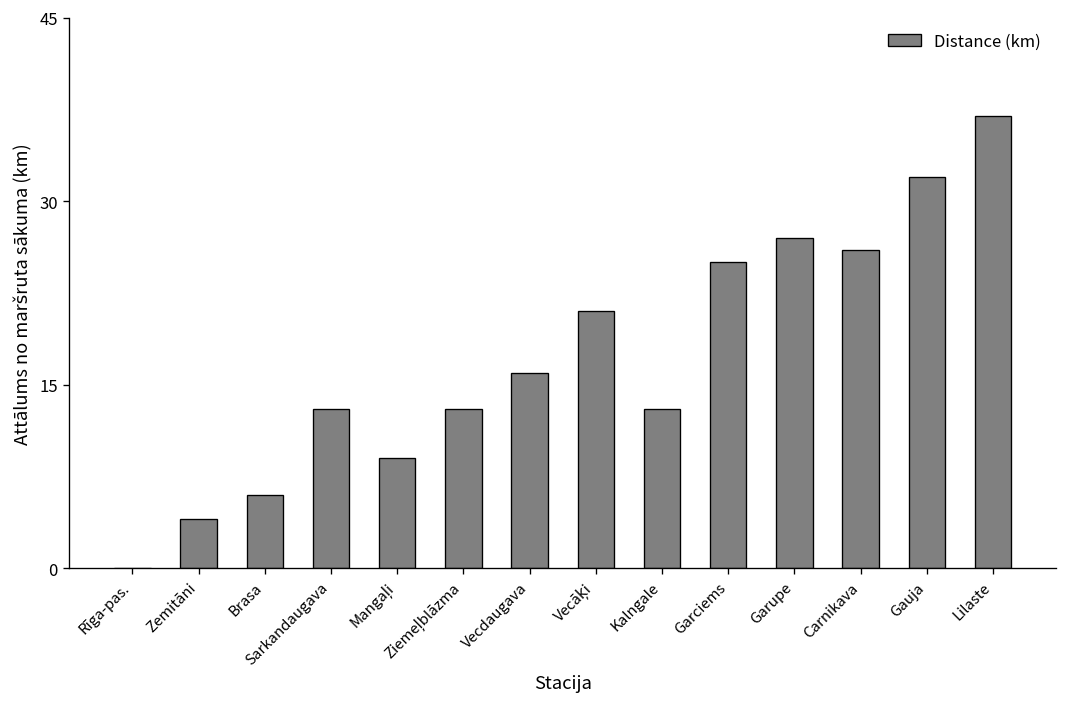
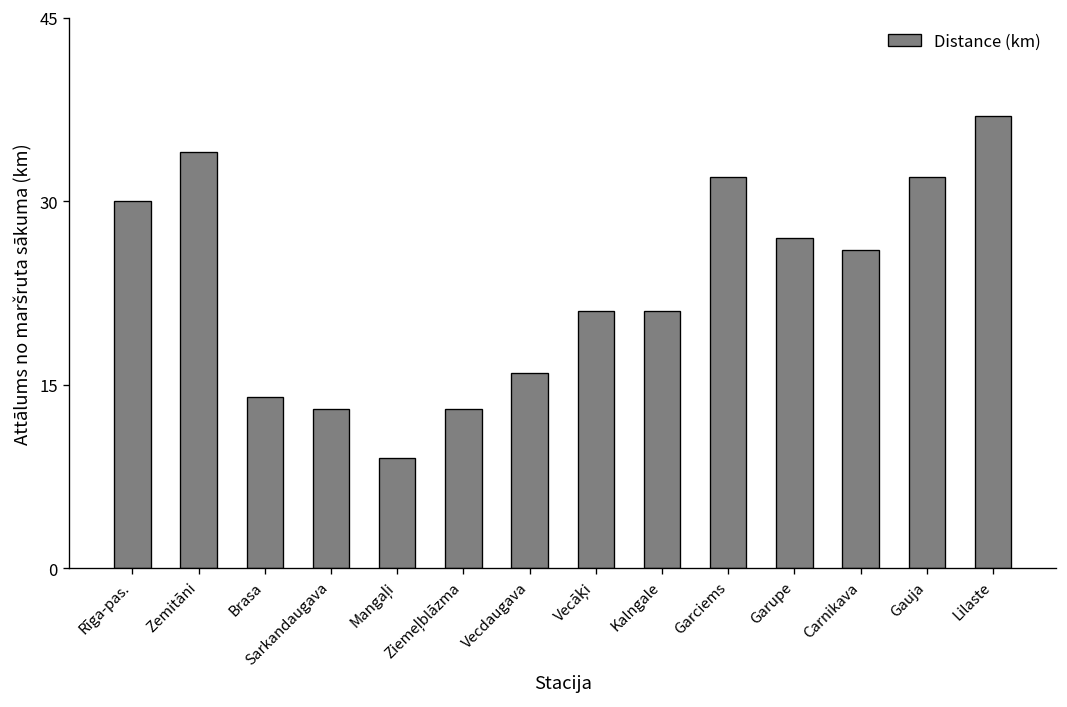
  {
-   "Rīga-pas.": 0,
-   "Zemitāni": 4,
-   "Brasa": 6,
+   "Rīga-pas.": 30,
+   "Zemitāni": 34,
+   "Brasa": 14,
    "Sarkandaugava": 13,
    "Mangaļi": 9,
    "Ziemeļblāzma": 13,
    "Vecdaugava": 16,
    "Vecāķi": 21,
-   "Kalngale": 13,
-   "Garciems": 25,
+   "Kalngale": 21,
+   "Garciems": 32,
    "Garupe": 27,
    "Carnikava": 26,
    "Gauja": 32,
    "Lilaste": 37
  }
